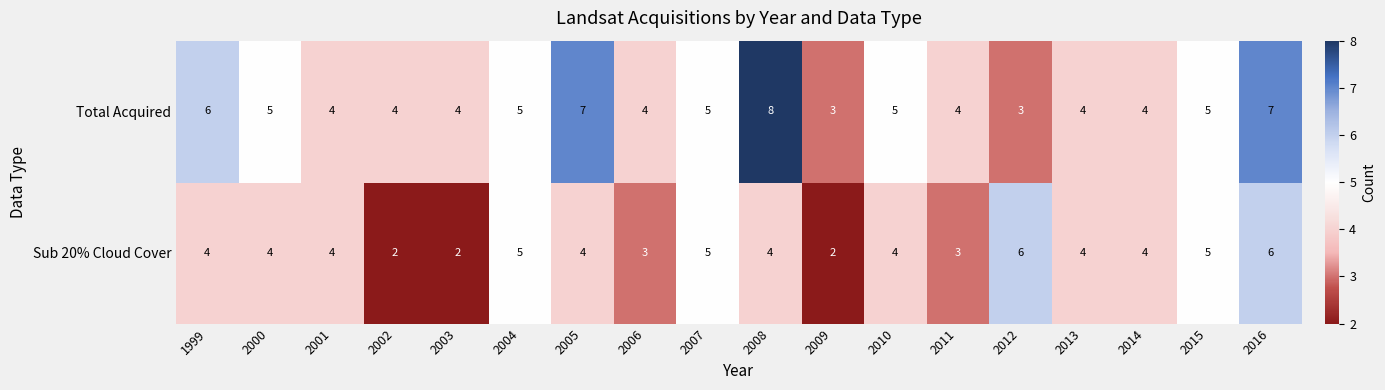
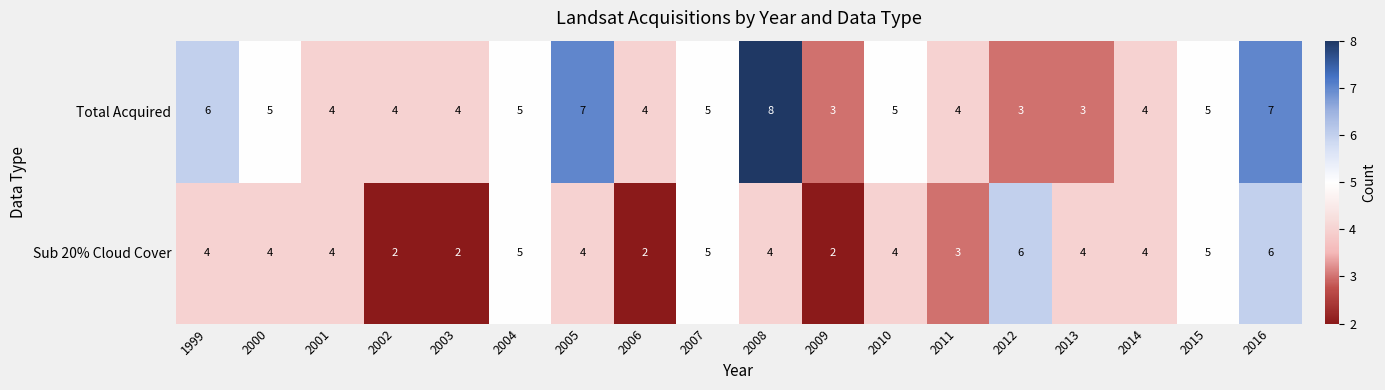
  {
    "Total Acquired": {
      "1999": 6,
      "2000": 5,
      "2001": 4,
      "2002": 4,
      "2003": 4,
      "2004": 5,
      "2005": 7,
      "2006": 4,
      "2007": 5,
      "2008": 8,
      "2009": 3,
      "2010": 5,
      "2011": 4,
      "2012": 3,
-     "2013": 4,
+     "2013": 3,
      "2014": 4,
      "2015": 5,
      "2016": 7
    },
    "Sub 20% Cloud Cover": {
      "1999": 4,
      "2000": 4,
      "2001": 4,
      "2002": 2,
      "2003": 2,
      "2004": 5,
      "2005": 4,
-     "2006": 3,
+     "2006": 2,
      "2007": 5,
      "2008": 4,
      "2009": 2,
      "2010": 4,
      "2011": 3,
      "2012": 6,
      "2013": 4,
      "2014": 4,
      "2015": 5,
      "2016": 6
    }
  }
